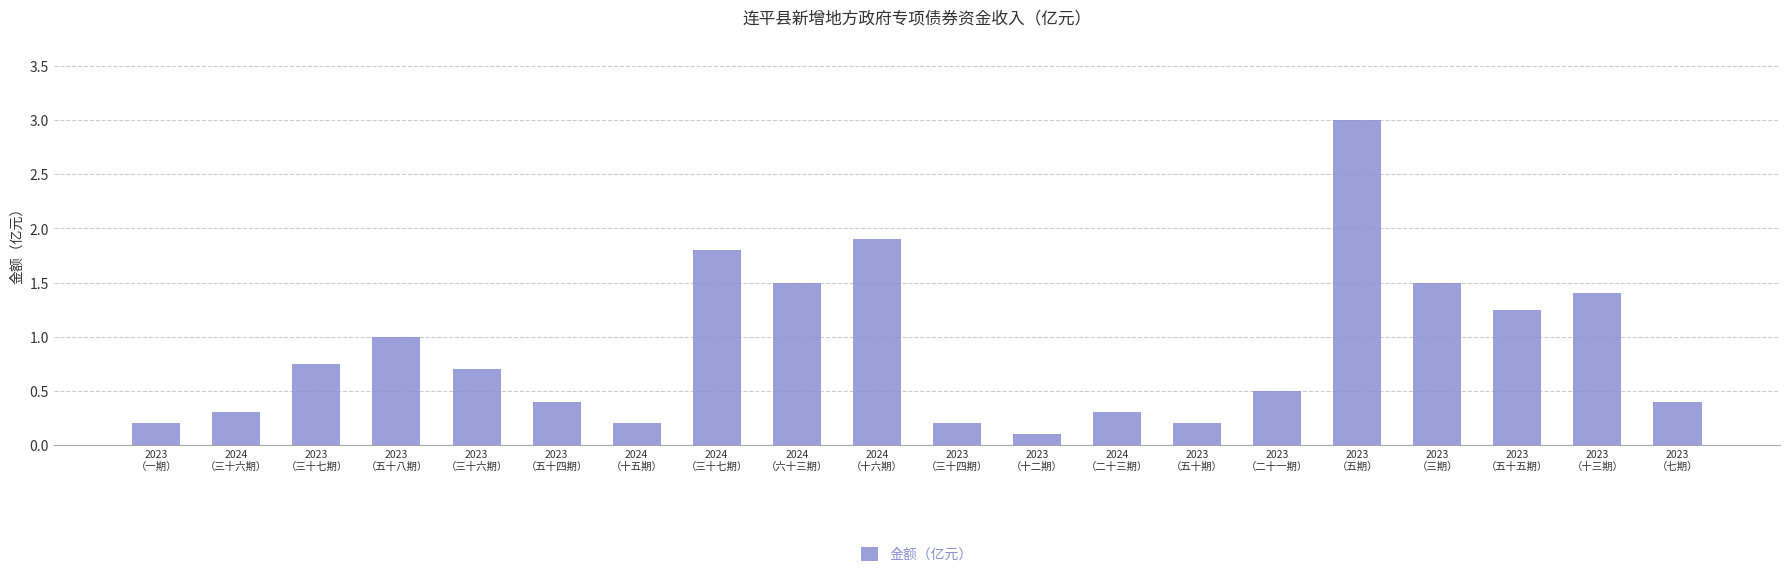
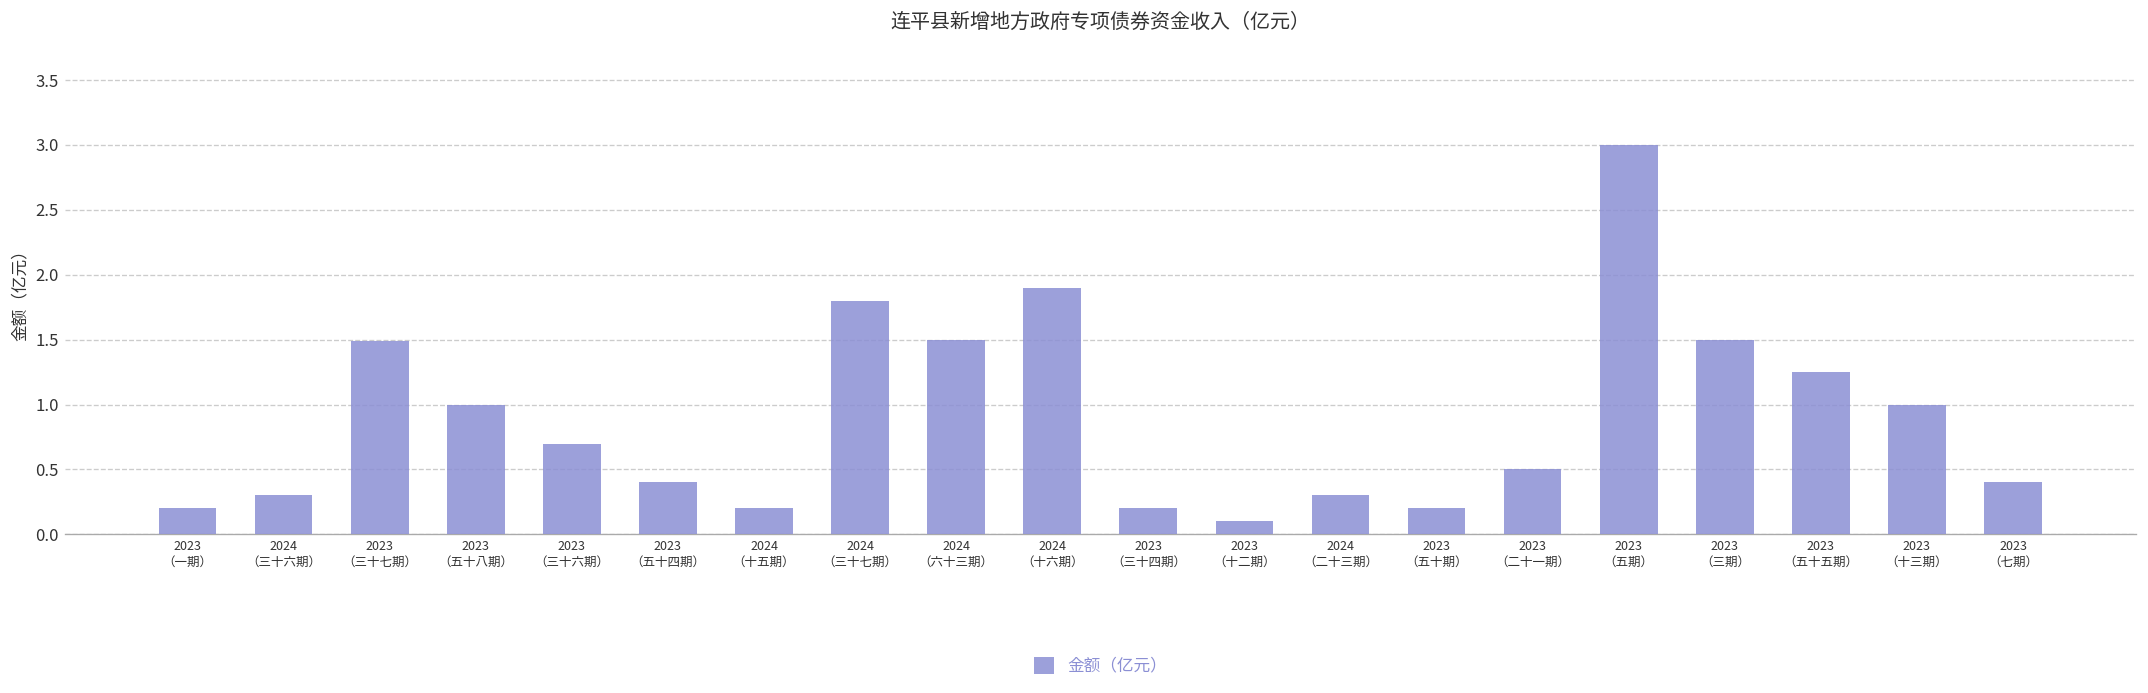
  {
    "2023 （一期）": 0.20,
    "2024 （三十六期）": 0.30,
-   "2023 （三十七期）": 0.75,
+   "2023 （三十七期）": 1.49,
    "2023 （五十八期）": 1.00,
    "2023 （三十六期）": 0.70,
    "2023 （五十四期）": 0.40,
    "2024 （十五期）": 0.20,
    "2024 （三十七期）": 1.80,
    "2024 （六十三期）": 1.50,
    "2024 （十六期）": 1.90,
    "2023 （三十四期）": 0.20,
    "2023 （十二期）": 0.10,
    "2024 （二十三期）": 0.30,
    "2023 （五十期）": 0.20,
    "2023 （二十一期）": 0.50,
    "2023 （五期）": 3.00,
    "2023 （三期）": 1.50,
    "2023 （五十五期）": 1.25,
-   "2023 （十三期）": 1.4,
+   "2023 （十三期）": 1.0,
    "2023 （七期）": 0.40
  }
